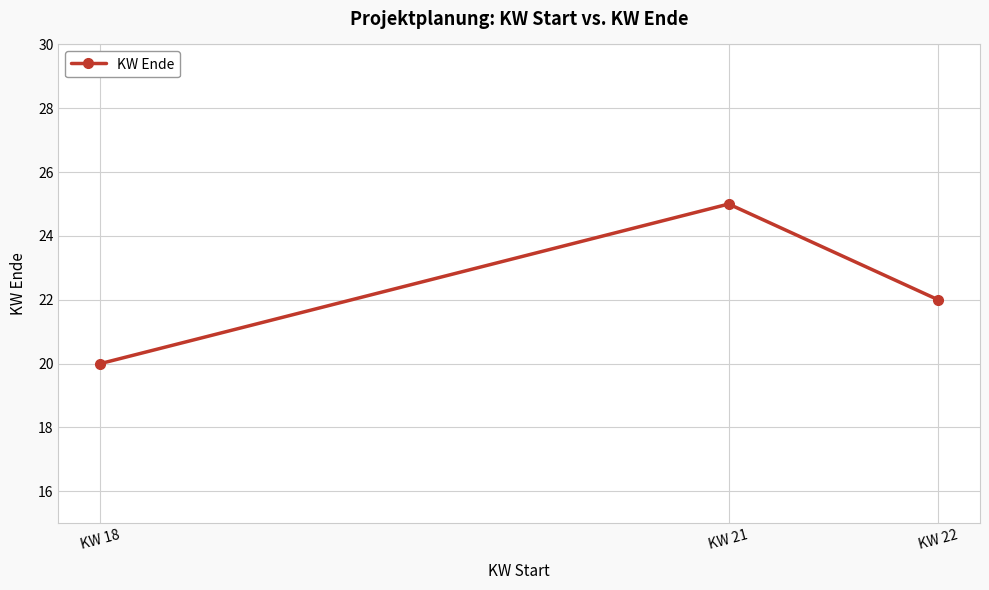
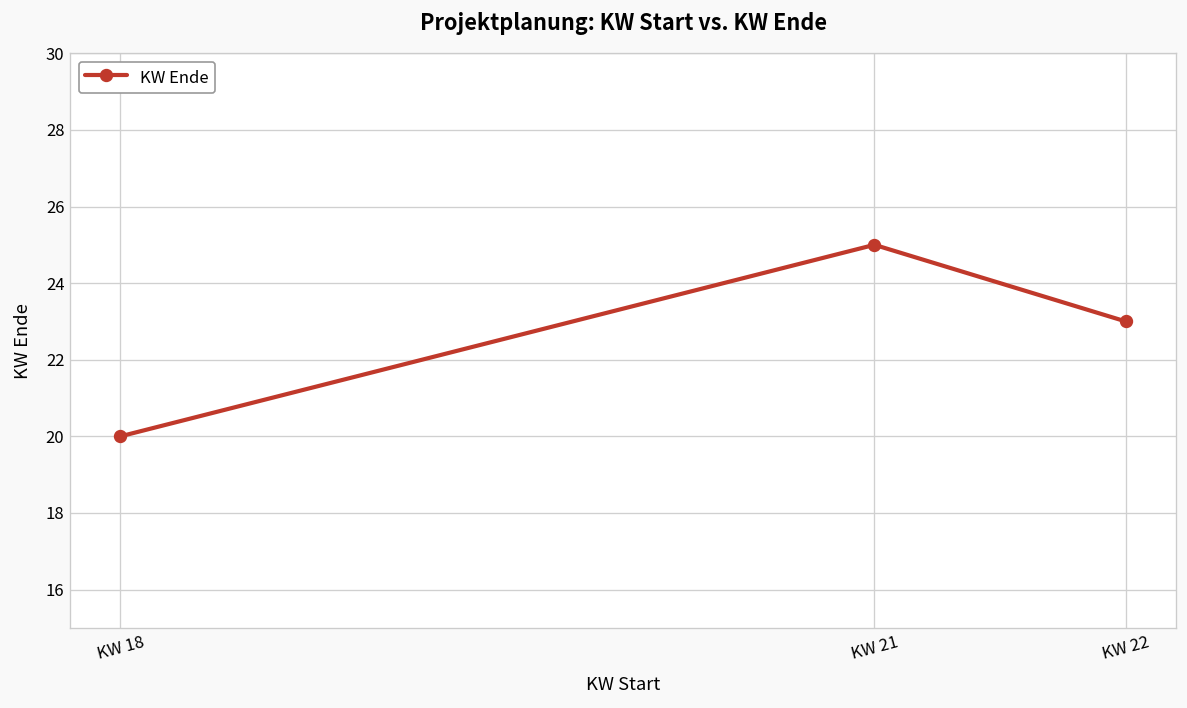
  {
    "KW 18": 20,
    "KW 21": 25,
-   "KW 22": 22
+   "KW 22": 23
  }
